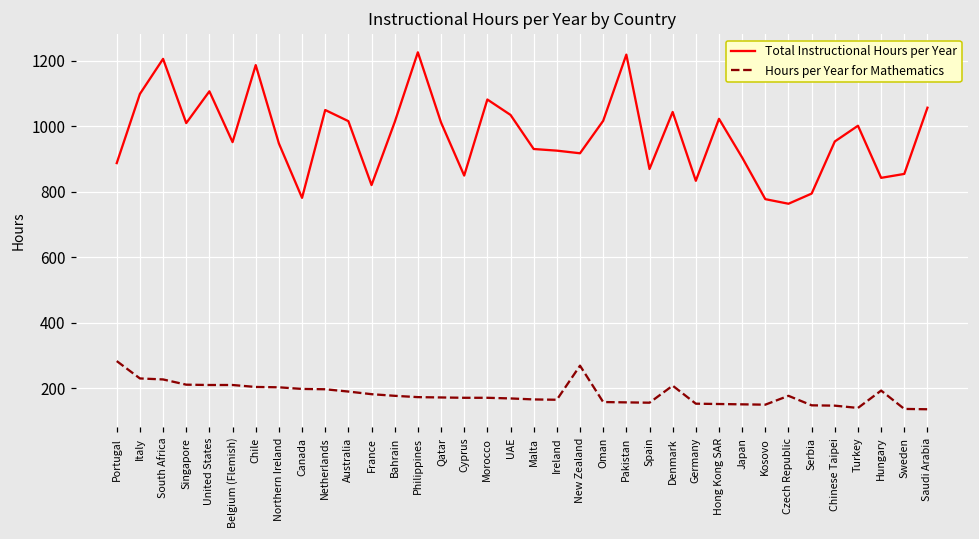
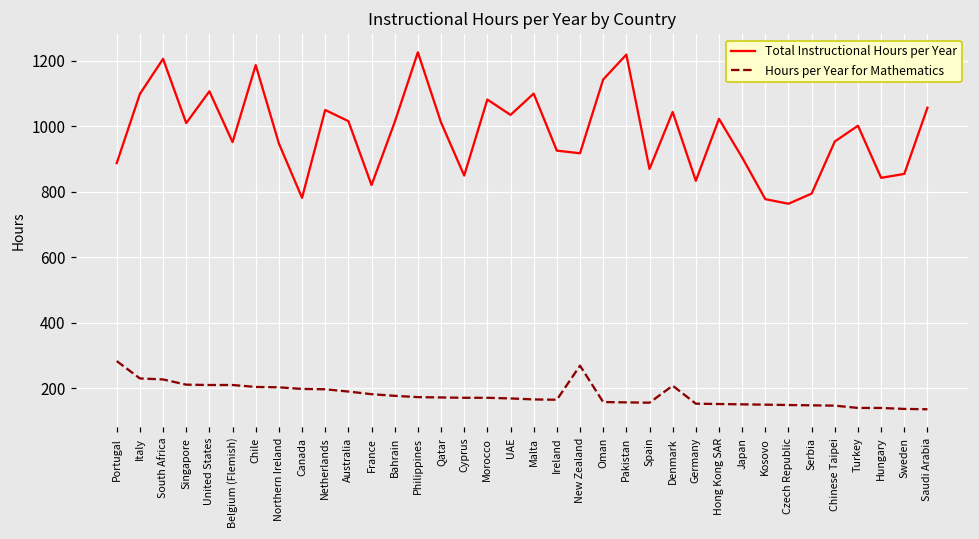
  {
    "Total Instructional Hours per Year": {
      "Portugal": 890,
      "Italy": 1100,
      "South Africa": 1210,
      "Singapore": 1010,
      "United States": 1110,
      "Belgium (Flemish)": 950,
      "Chile": 1190,
      "Northern Ireland": 950,
      "Canada": 780,
      "Netherlands": 1050,
      "Australia": 1020,
      "France": 820,
      "Bahrain": 1010,
      "Philippines": 1230,
      "Qatar": 1010,
      "Cyprus": 850,
      "Morocco": 1080,
      "UAE": 1030,
-     "Malta": 930,
+     "Malta": 1100,
      "Ireland": 930,
      "New Zealand": 920,
-     "Oman": 1020,
+     "Oman": 1140,
      "Pakistan": 1220,
      "Spain": 870,
      "Denmark": 1040,
      "Germany": 830,
      "Hong Kong SAR": 1020,
      "Japan": 900,
      "Kosovo": 780,
      "Czech Republic": 760,
      "Serbia": 790,
      "Chinese Taipei": 950,
      "Turkey": 1000,
      "Hungary": 840,
      "Sweden": 850,
      "Saudi Arabia": 1060
    },
    "Hours per Year for Mathematics": {
      "Portugal": 280,
      "Italy": 230,
      "South Africa": 230,
      "Singapore": 210,
      "United States": 210,
      "Belgium (Flemish)": 210,
      "Chile": 200,
      "Northern Ireland": 200,
      "Canada": 200,
      "Netherlands": 200,
      "Australia": 190,
      "France": 180,
      "Bahrain": 180,
      "Philippines": 170,
      "Qatar": 170,
      "Cyprus": 170,
      "Morocco": 170,
      "UAE": 170,
      "Malta": 170,
      "Ireland": 170,
      "New Zealand": 270,
      "Oman": 160,
      "Pakistan": 160,
      "Spain": 160,
      "Denmark": 210,
      "Germany": 150,
      "Hong Kong SAR": 150,
      "Japan": 150,
      "Kosovo": 150,
-     "Czech Republic": 180,
+     "Czech Republic": 150,
      "Serbia": 150,
      "Chinese Taipei": 150,
      "Turkey": 140,
-     "Hungary": 190,
+     "Hungary": 140,
      "Sweden": 140,
      "Saudi Arabia": 140
    }
  }
